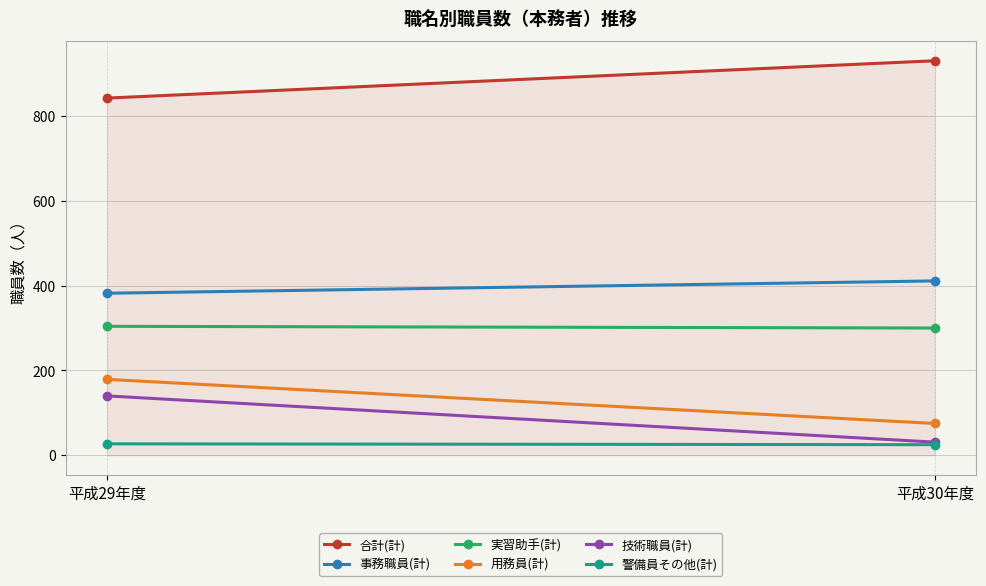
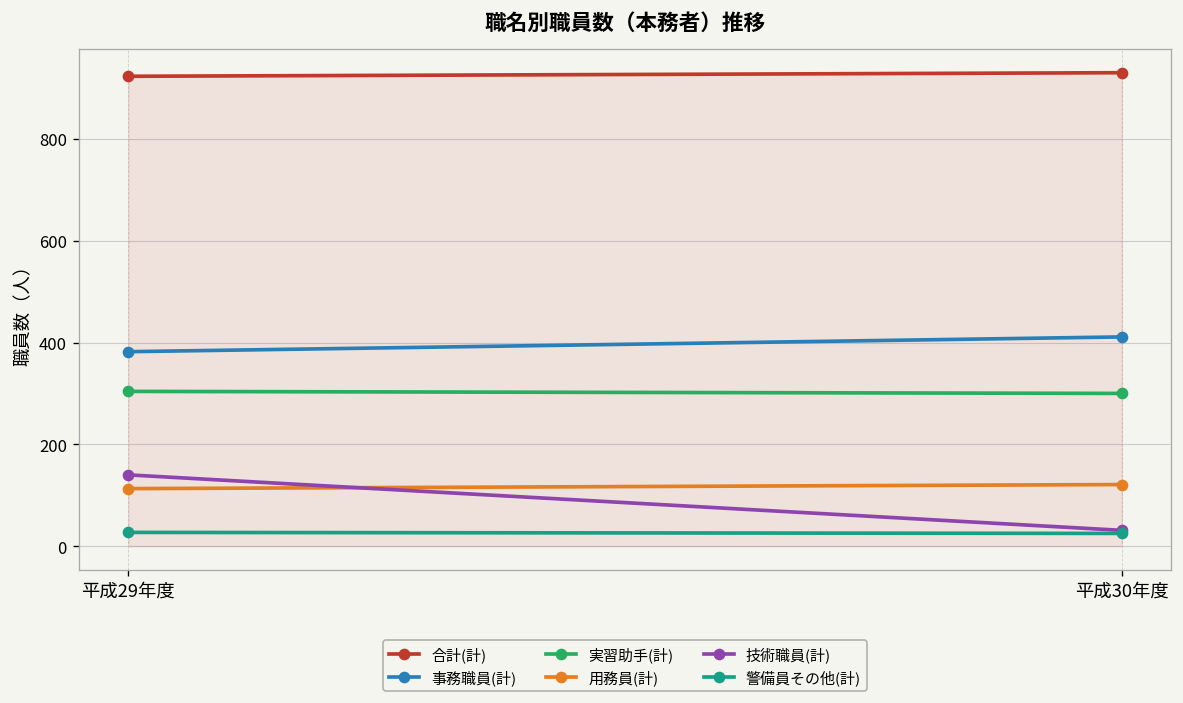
  {
    "合計(計)": {
-     "平成29年度": 840,
+     "平成29年度": 920,
      "平成30年度": 930
    },
    "事務職員(計)": {
      "平成29年度": 380,
      "平成30年度": 410
    },
    "用務員(計)": {
-     "平成29年度": 180,
-     "平成30年度": 80
+     "平成29年度": 110,
+     "平成30年度": 120
    },
    "技術職員(計)": {
      "平成29年度": 140
    }
  }
